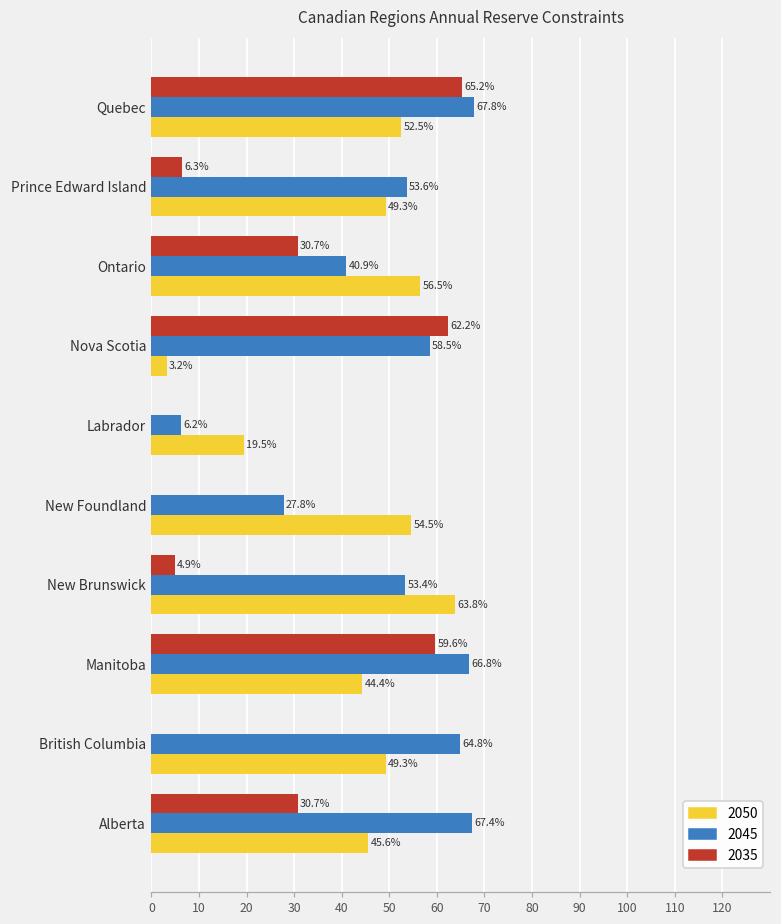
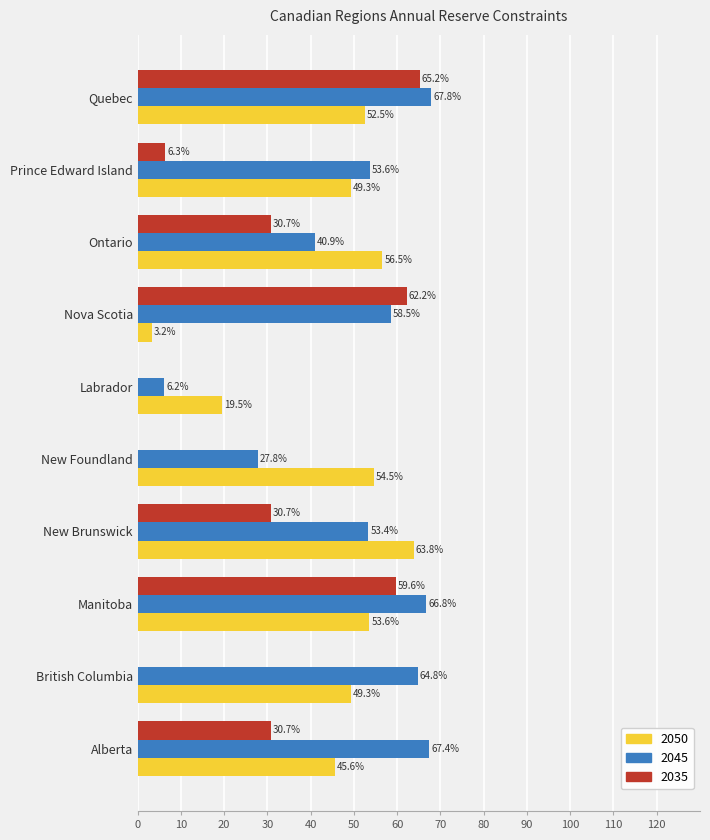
  {
    "2050": {
      "Quebec": "52.5%",
      "Prince Edward Island": "49.3%",
      "Ontario": "56.5%",
      "Nova Scotia": "3.2%",
      "Labrador": "19.5%",
      "New Foundland": "54.5%",
      "New Brunswick": "63.8%",
-     "Manitoba": "44.4%",
+     "Manitoba": "53.6%",
      "British Columbia": "49.3%",
      "Alberta": "45.6%"
    },
    "2045": {
      "Quebec": "67.8%",
      "Prince Edward Island": "53.6%",
      "Ontario": "40.9%",
      "Nova Scotia": "58.5%",
      "Labrador": "6.2%",
      "New Foundland": "27.8%",
      "New Brunswick": "53.4%",
      "Manitoba": "66.8%",
      "British Columbia": "64.8%",
      "Alberta": "67.4%"
    },
    "2035": {
      "Quebec": "65.2%",
      "Prince Edward Island": "6.3%",
      "Ontario": "30.7%",
      "Nova Scotia": "62.2%",
-     "New Brunswick": "4.9%",
+     "New Brunswick": "30.7%",
      "Manitoba": "59.6%",
      "Alberta": "30.7%"
    }
  }
